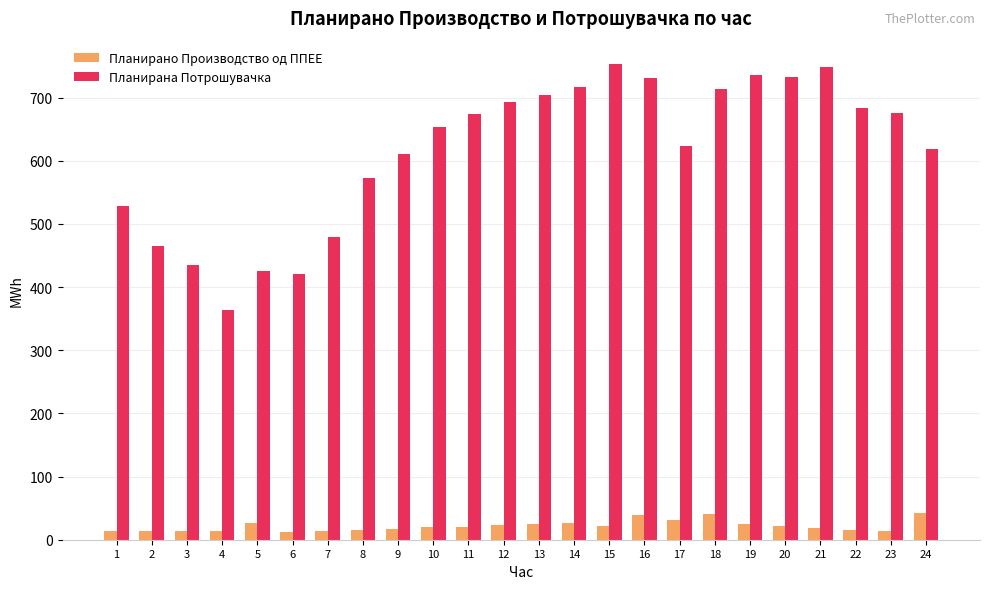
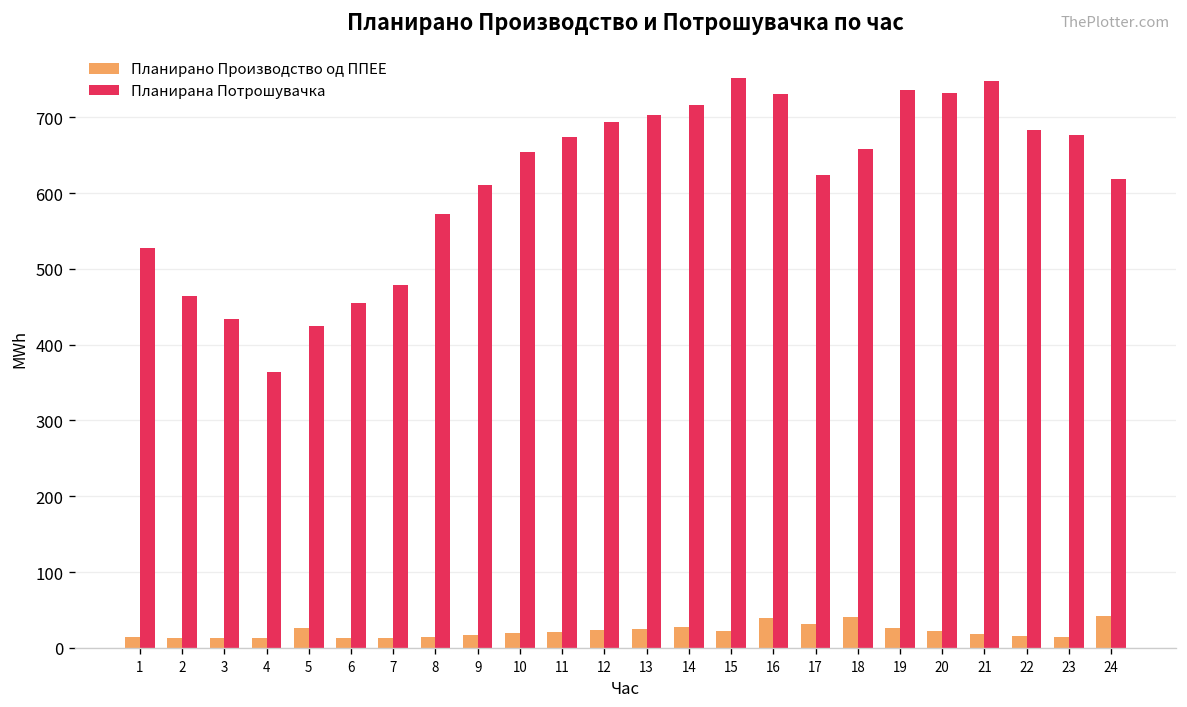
  {
    "Планирано Производство од ППЕЕ": {
      "1": 10,
      "2": 10,
      "3": 10,
      "4": 10,
      "5": 30,
      "6": 10,
      "7": 10,
      "8": 10,
      "9": 20,
      "10": 20,
      "11": 20,
      "12": 20,
      "13": 20,
      "14": 30,
      "15": 20,
      "16": 40,
      "17": 30,
      "18": 40,
      "19": 30,
      "20": 20,
      "21": 20,
      "22": 20,
      "23": 10,
      "24": 40
    },
    "Планирана Потрошувачка": {
      "1": 530,
      "2": 460,
      "3": 430,
      "4": 360,
      "5": 420,
-     "6": 420,
+     "6": 450,
      "7": 480,
      "8": 570,
      "9": 610,
      "10": 650,
      "11": 670,
      "12": 690,
      "13": 700,
      "14": 720,
      "15": 750,
      "16": 730,
      "17": 620,
-     "18": 710,
+     "18": 660,
      "19": 740,
      "20": 730,
      "21": 750,
      "22": 680,
      "23": 680,
      "24": 620
    }
  }
